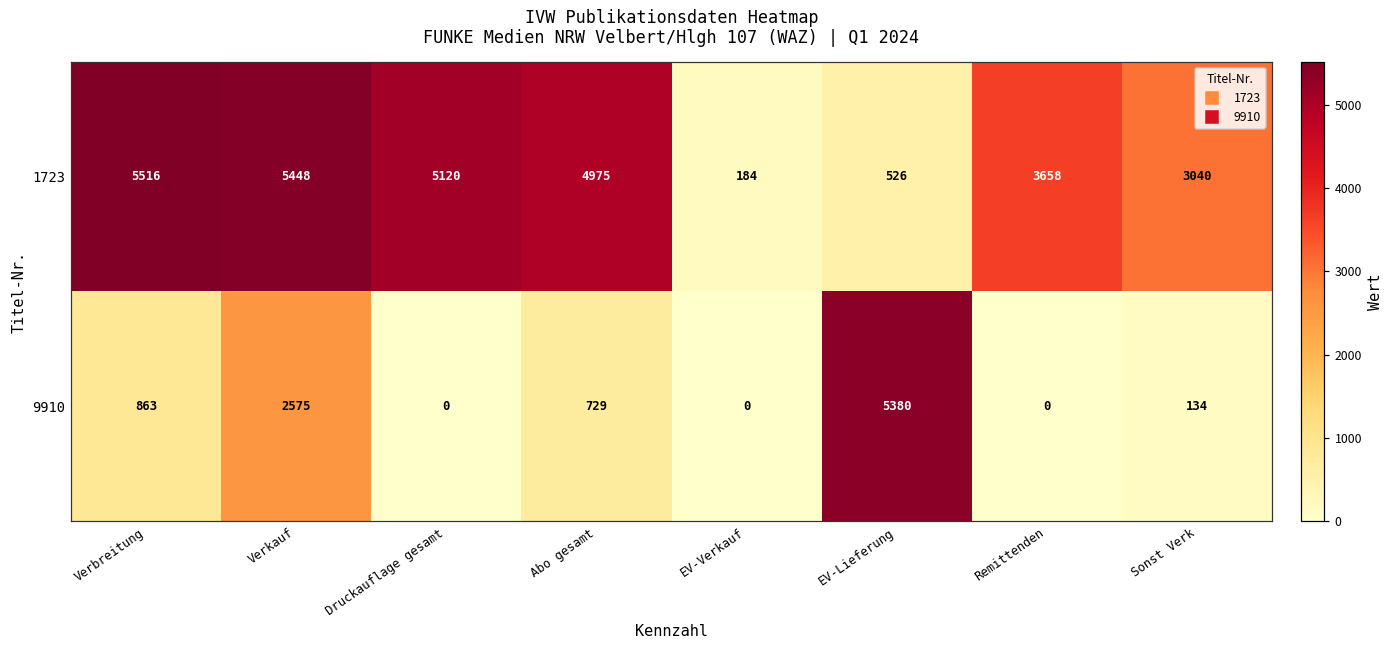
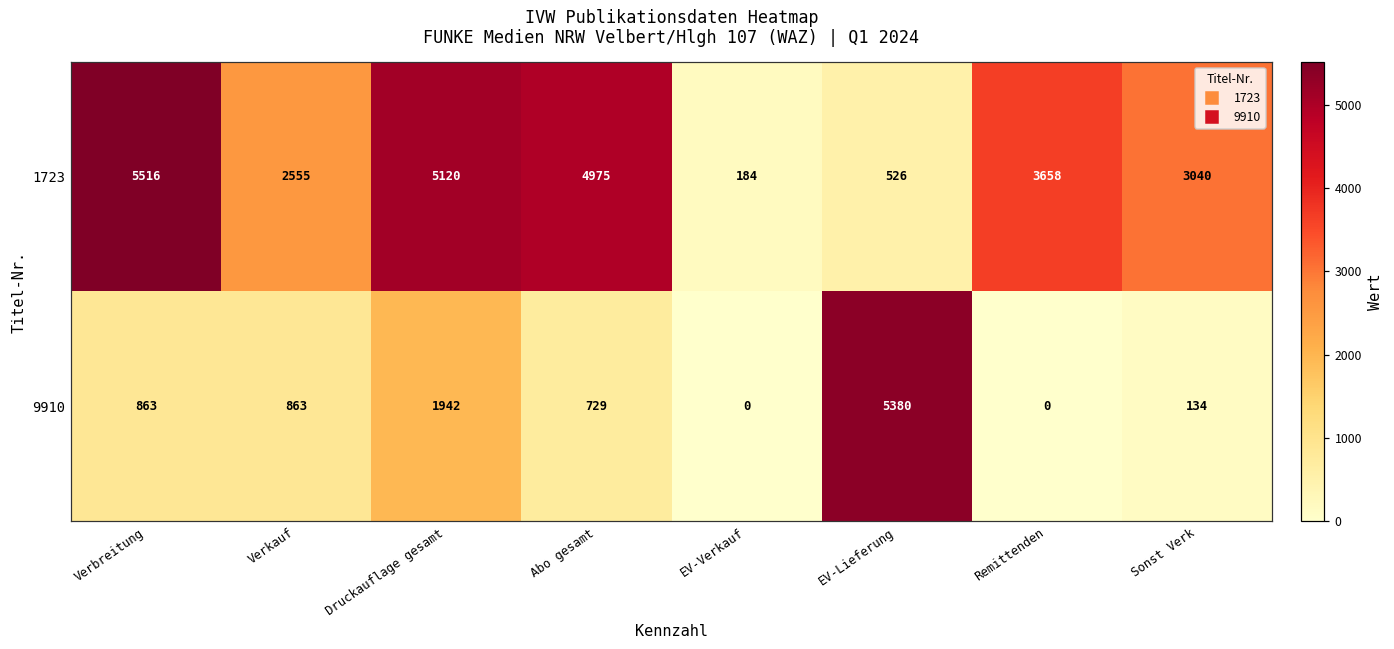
  {
    "1723": {
      "Verbreitung": 5516,
-     "Verkauf": 5448,
+     "Verkauf": 2555,
      "Druckauflage gesamt": 5120,
      "Abo gesamt": 4975,
      "EV-Verkauf": 184,
      "EV-Lieferung": 526,
      "Remittenden": 3658,
      "Sonst Verk": 3040
    },
    "9910": {
      "Verbreitung": 863,
-     "Verkauf": 2575,
-     "Druckauflage gesamt": 0,
+     "Verkauf": 863,
+     "Druckauflage gesamt": 1942,
      "Abo gesamt": 729,
      "EV-Verkauf": 0,
      "EV-Lieferung": 5380,
      "Remittenden": 0,
      "Sonst Verk": 134
    }
  }
